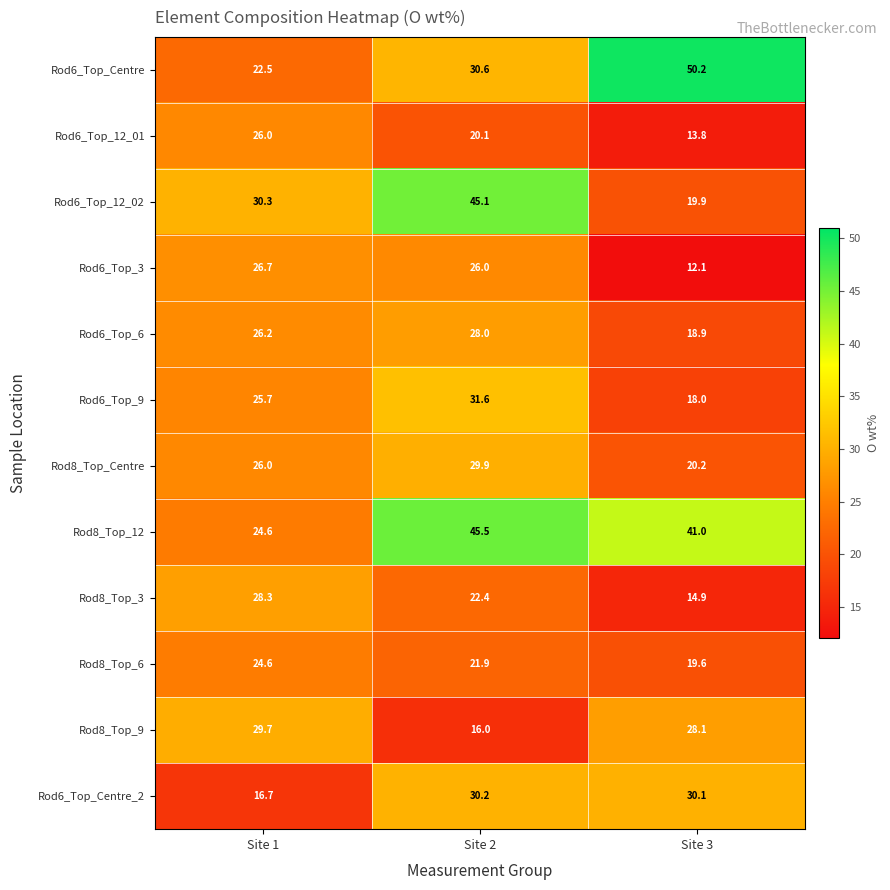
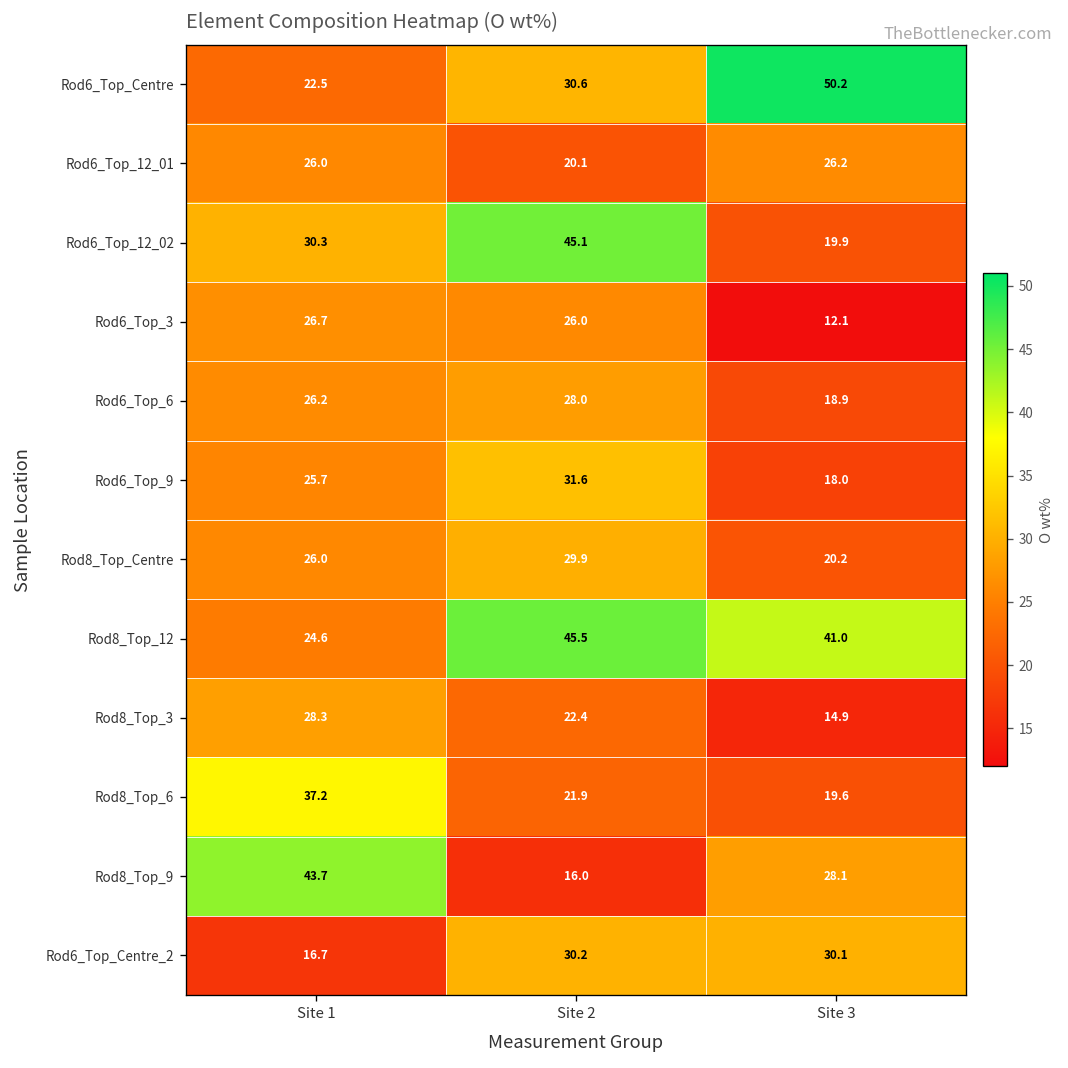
  {
    "Rod6_Top_Centre": {
      "Site 1": 22.5,
      "Site 2": 30.6,
      "Site 3": 50.2
    },
    "Rod6_Top_12_01": {
      "Site 1": 26.0,
      "Site 2": 20.1,
-     "Site 3": 13.8
+     "Site 3": 26.2
    },
    "Rod6_Top_12_02": {
      "Site 1": 30.3,
      "Site 2": 45.1,
      "Site 3": 19.9
    },
    "Rod6_Top_3": {
      "Site 1": 26.7,
      "Site 2": 26.0,
      "Site 3": 12.1
    },
    "Rod6_Top_6": {
      "Site 1": 26.2,
      "Site 2": 28.0,
      "Site 3": 18.9
    },
    "Rod6_Top_9": {
      "Site 1": 25.7,
      "Site 2": 31.6,
      "Site 3": 18.0
    },
    "Rod8_Top_Centre": {
      "Site 1": 26.0,
      "Site 2": 29.9,
      "Site 3": 20.2
    },
    "Rod8_Top_12": {
      "Site 1": 24.6,
      "Site 2": 45.5,
      "Site 3": 41.0
    },
    "Rod8_Top_3": {
      "Site 1": 28.3,
      "Site 2": 22.4,
      "Site 3": 14.9
    },
    "Rod8_Top_6": {
-     "Site 1": 24.6,
+     "Site 1": 37.2,
      "Site 2": 21.9,
      "Site 3": 19.6
    },
    "Rod8_Top_9": {
-     "Site 1": 29.7,
+     "Site 1": 43.7,
      "Site 2": 16.0,
      "Site 3": 28.1
    },
    "Rod6_Top_Centre_2": {
      "Site 1": 16.7,
      "Site 2": 30.2,
      "Site 3": 30.1
    }
  }
